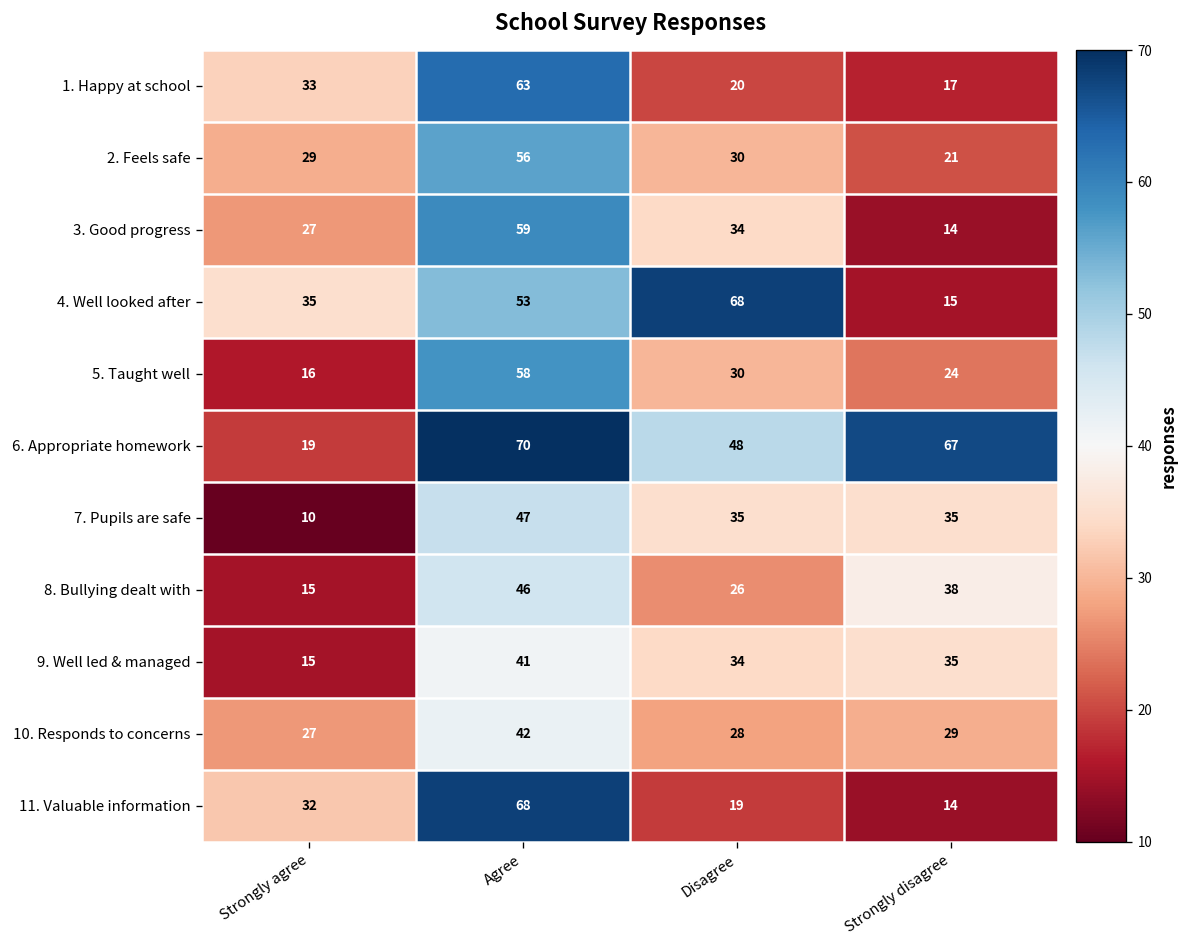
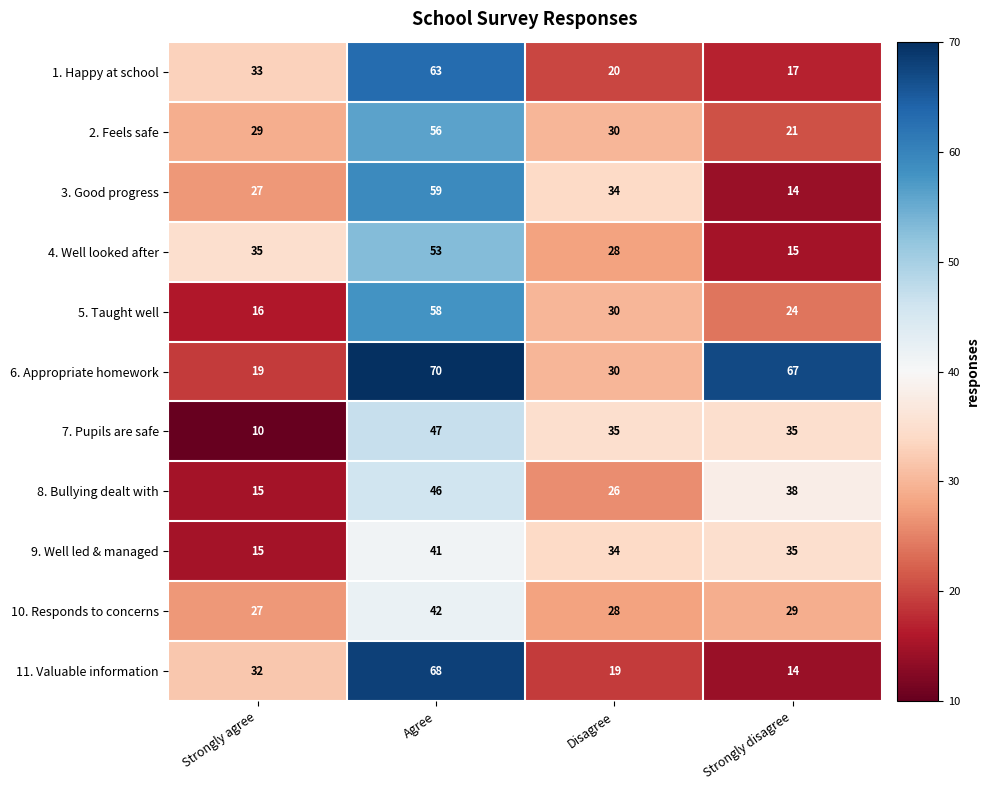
  {
    "1. Happy at school": {
      "Strongly agree": 33,
      "Agree": 63,
      "Disagree": 20,
      "Strongly disagree": 17
    },
    "2. Feels safe": {
      "Strongly agree": 29,
      "Agree": 56,
      "Disagree": 30,
      "Strongly disagree": 21
    },
    "3. Good progress": {
      "Strongly agree": 27,
      "Agree": 59,
      "Disagree": 34,
      "Strongly disagree": 14
    },
    "4. Well looked after": {
      "Strongly agree": 35,
      "Agree": 53,
-     "Disagree": 68,
+     "Disagree": 28,
      "Strongly disagree": 15
    },
    "5. Taught well": {
      "Strongly agree": 16,
      "Agree": 58,
      "Disagree": 30,
      "Strongly disagree": 24
    },
    "6. Appropriate homework": {
      "Strongly agree": 19,
      "Agree": 70,
-     "Disagree": 48,
+     "Disagree": 30,
      "Strongly disagree": 67
    },
    "7. Pupils are safe": {
      "Strongly agree": 10,
      "Agree": 47,
      "Disagree": 35,
      "Strongly disagree": 35
    },
    "8. Bullying dealt with": {
      "Strongly agree": 15,
      "Agree": 46,
      "Disagree": 26,
      "Strongly disagree": 38
    },
    "9. Well led & managed": {
      "Strongly agree": 15,
      "Agree": 41,
      "Disagree": 34,
      "Strongly disagree": 35
    },
    "10. Responds to concerns": {
      "Strongly agree": 27,
      "Agree": 42,
      "Disagree": 28,
      "Strongly disagree": 29
    },
    "11. Valuable information": {
      "Strongly agree": 32,
      "Agree": 68,
      "Disagree": 19,
      "Strongly disagree": 14
    }
  }
